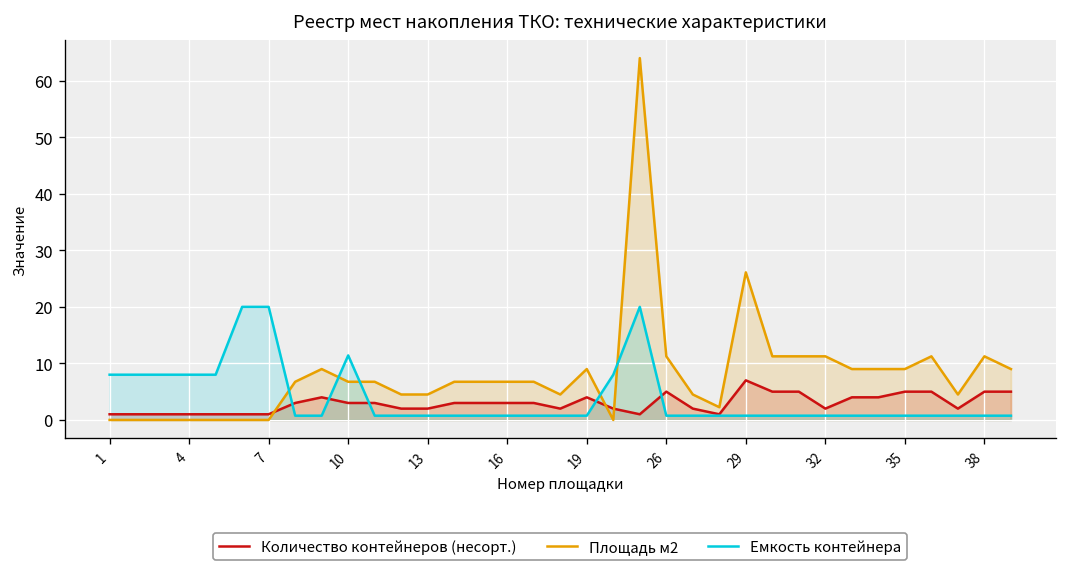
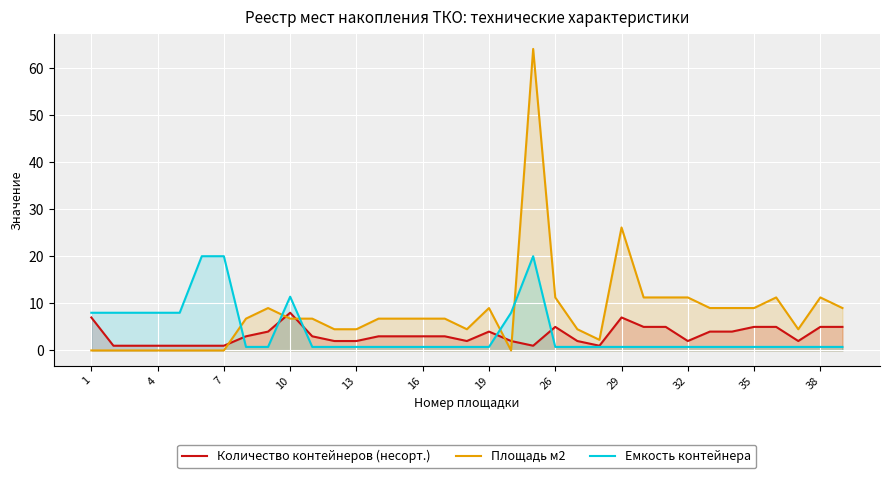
  {
    "Количество контейнеров (несорт.)": {
-     "1": 1,
+     "1": 7,
      "4": 1,
      "7": 1,
-     "10": 3,
+     "10": 8,
      "13": 2,
      "16": 3,
      "19": 4,
      "26": 5,
      "29": 7,
      "32": 2,
      "35": 5,
      "38": 5
    },
    "Площадь м2": {
      "1": 0,
      "4": 0,
      "7": 0,
      "10": 7,
      "13": 5,
      "16": 7,
      "19": 9,
      "26": 11,
      "29": 26,
      "32": 11,
      "35": 9,
      "38": 11
    },
    "Емкость контейнера": {
      "1": 8,
      "4": 8,
      "7": 20,
      "10": 11,
      "13": 1,
      "16": 1,
      "19": 1,
      "26": 1,
      "29": 1,
      "32": 1,
      "35": 1,
      "38": 1
    }
  }
